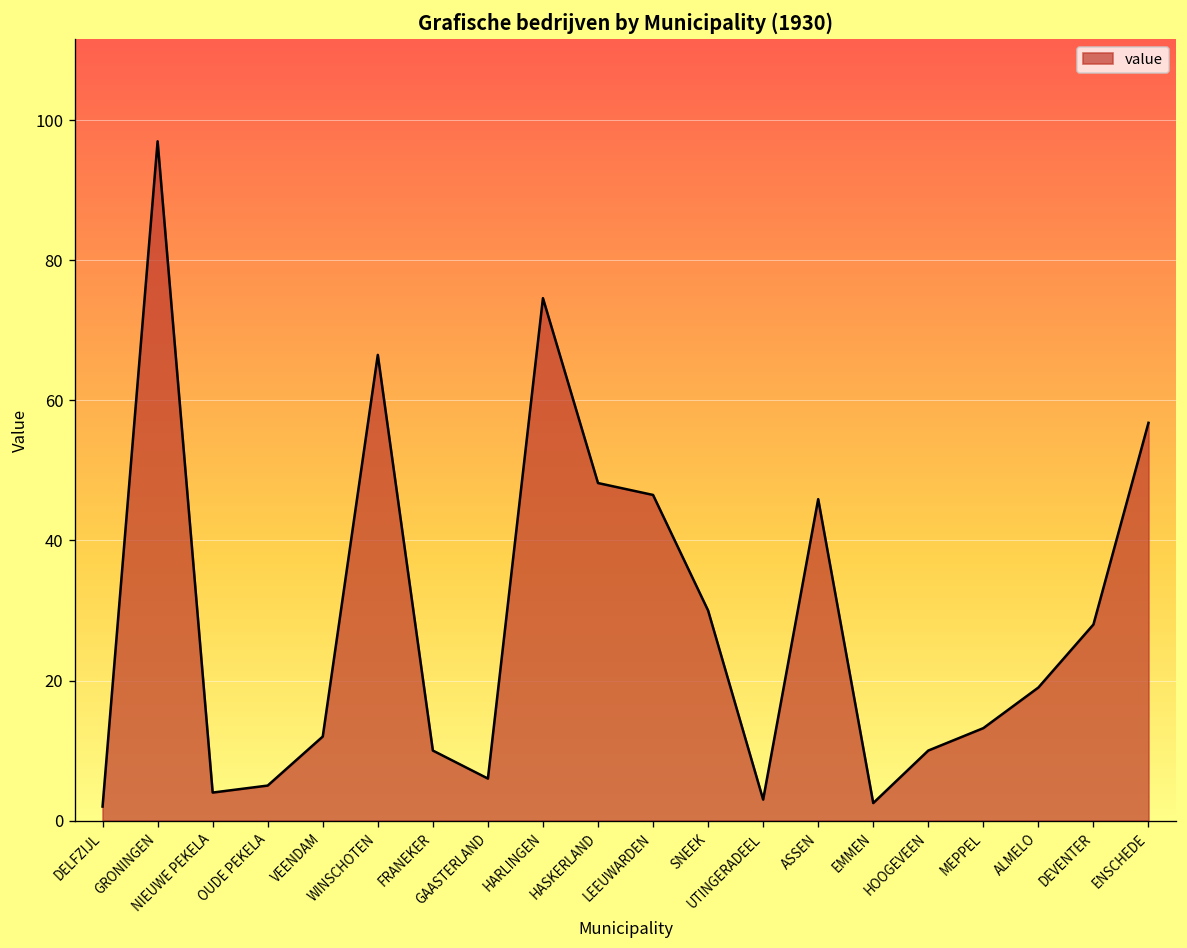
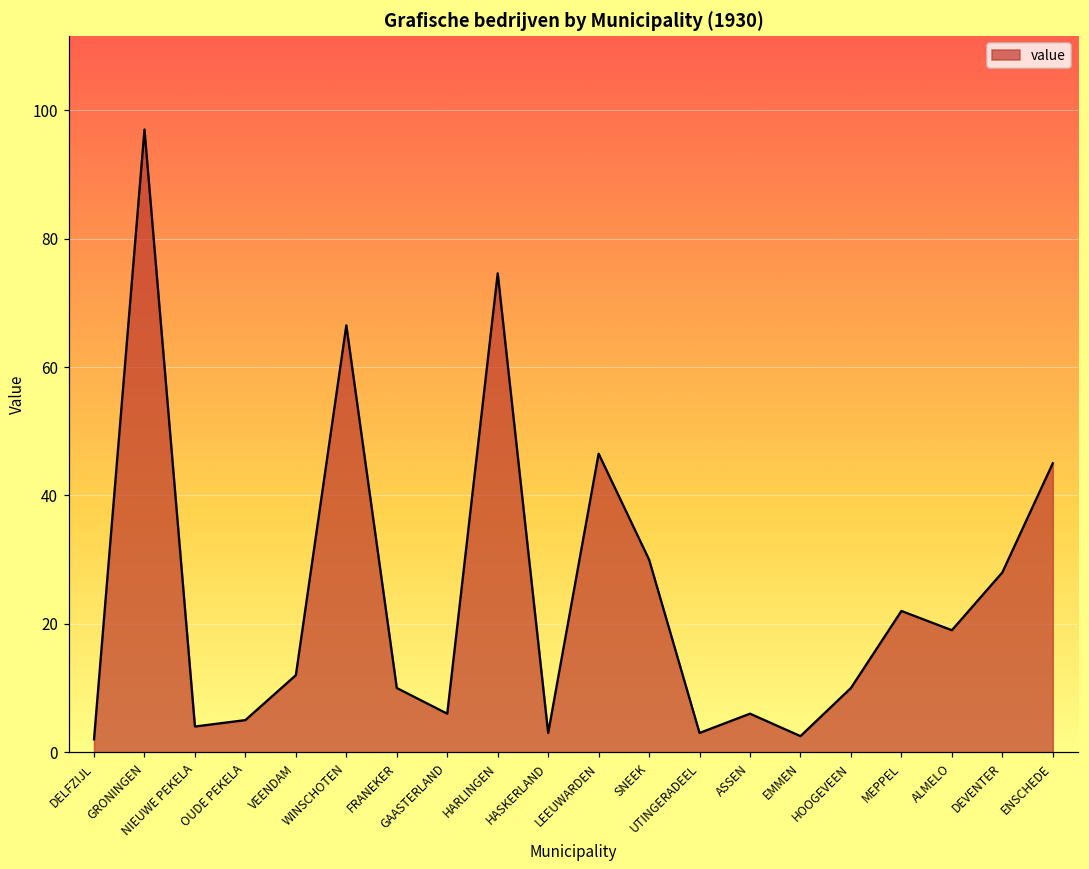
  {
    "DELFZIJL": 2,
    "GRONINGEN": 97,
    "NIEUWE PEKELA": 4,
    "OUDE PEKELA": 5,
    "VEENDAM": 12,
    "WINSCHOTEN": 67,
    "FRANEKER": 10,
    "GAASTERLAND": 6,
    "HARLINGEN": 75,
-   "HASKERLAND": 48,
+   "HASKERLAND": 3,
    "LEEUWARDEN": 47,
    "SNEEK": 30,
    "UTINGERADEEL": 3,
-   "ASSEN": 46,
+   "ASSEN": 6,
    "EMMEN": 3,
    "HOOGEVEEN": 10,
-   "MEPPEL": 13,
+   "MEPPEL": 22,
    "ALMELO": 19,
    "DEVENTER": 28,
-   "ENSCHEDE": 57
+   "ENSCHEDE": 45
  }
